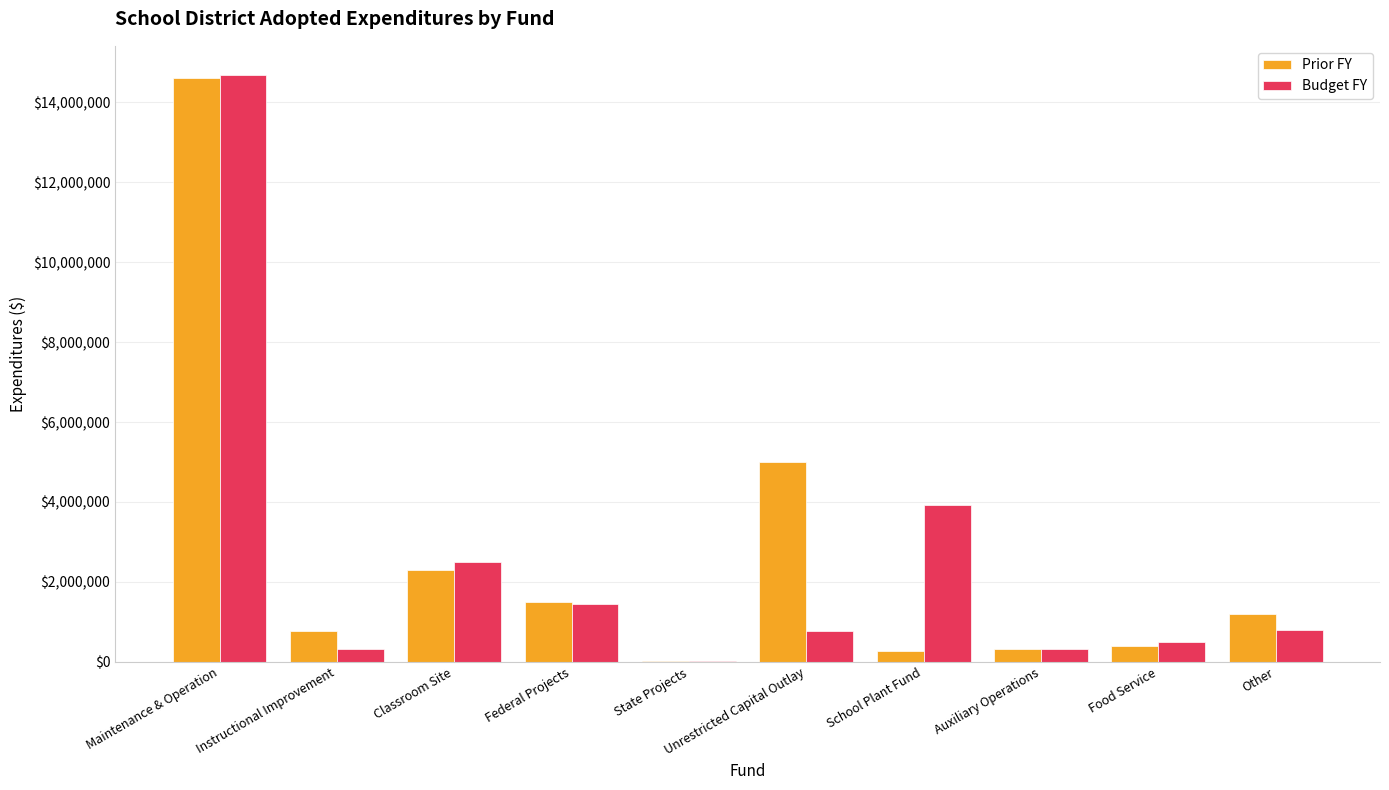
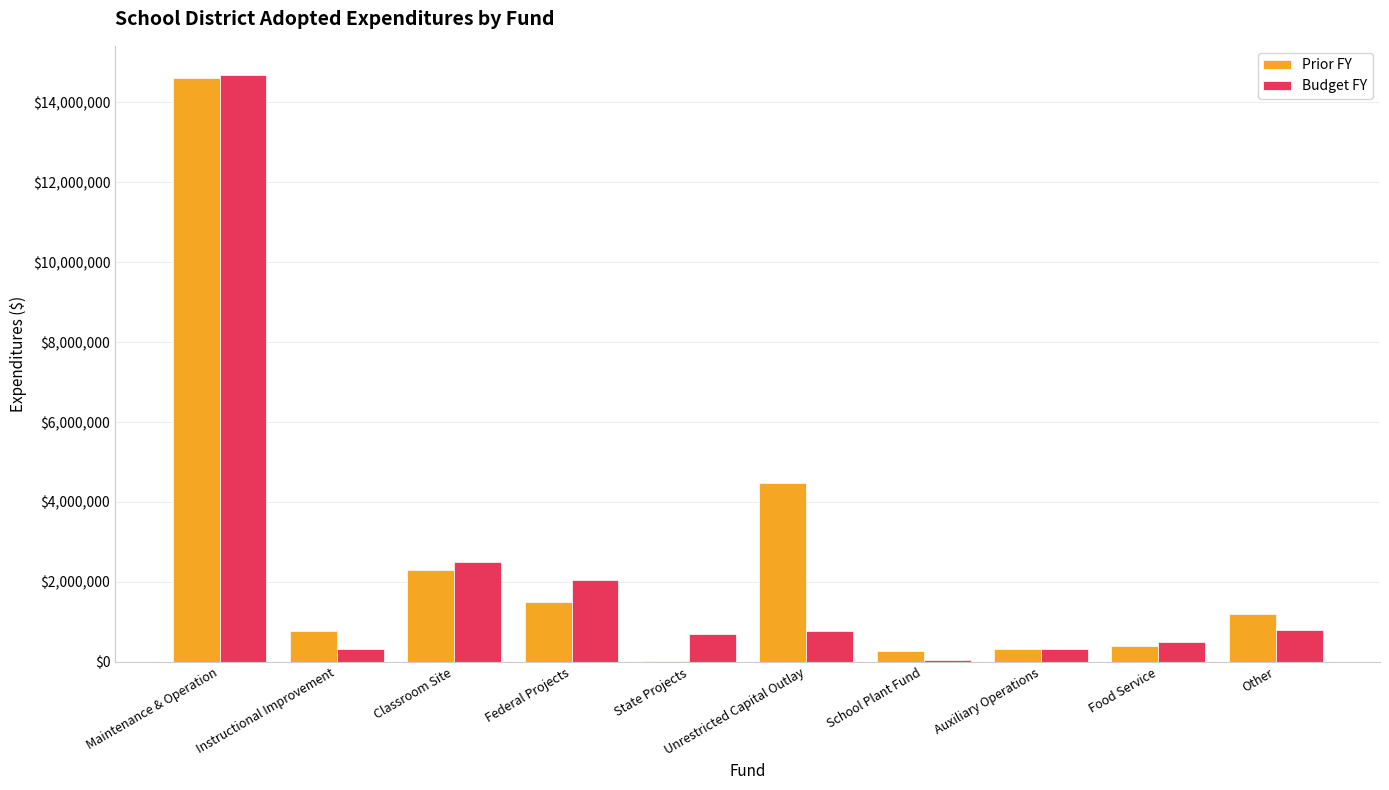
  {
    "Prior FY": {
      "Maintenance & Operation": "$14,600,000",
      "Instructional Improvement": "$800,000",
      "Classroom Site": "$2,300,000",
      "Federal Projects": "$1,500,000",
-     "Unrestricted Capital Outlay": "$5,000,000",
+     "Unrestricted Capital Outlay": "$4,500,000",
      "School Plant Fund": "$300,000",
      "Auxiliary Operations": "$300,000",
      "Food Service": "$400,000",
      "Other": "$1,200,000"
    },
    "Budget FY": {
      "Maintenance & Operation": "$14,700,000",
      "Instructional Improvement": "$300,000",
      "Classroom Site": "$2,500,000",
-     "Federal Projects": "$1,400,000",
-     "State Projects": "$0",
+     "Federal Projects": "$2,100,000",
+     "State Projects": "$700,000",
      "Unrestricted Capital Outlay": "$800,000",
-     "School Plant Fund": "$3,900,000",
+     "School Plant Fund": "$0",
      "Auxiliary Operations": "$300,000",
      "Food Service": "$500,000",
      "Other": "$800,000"
    }
  }
